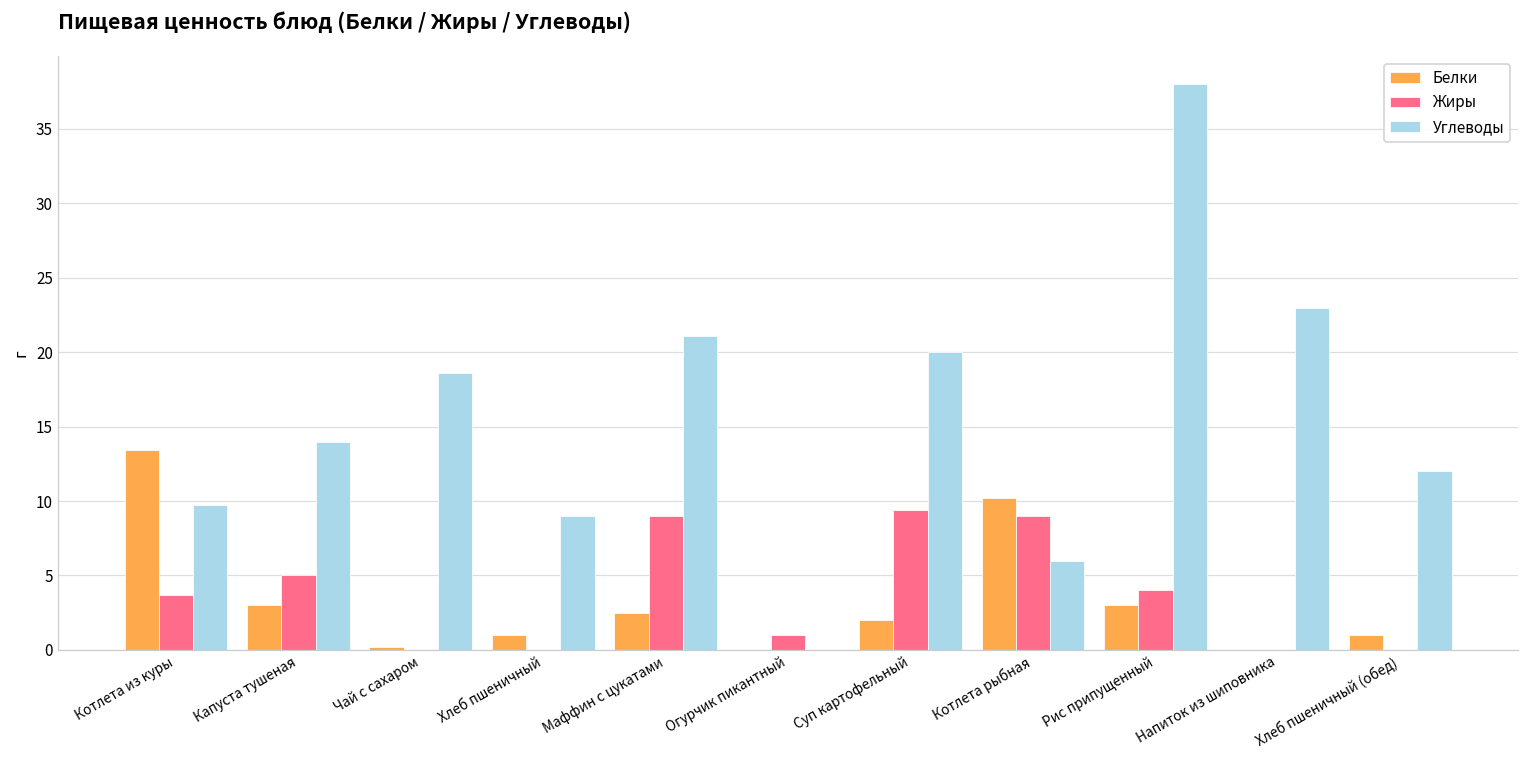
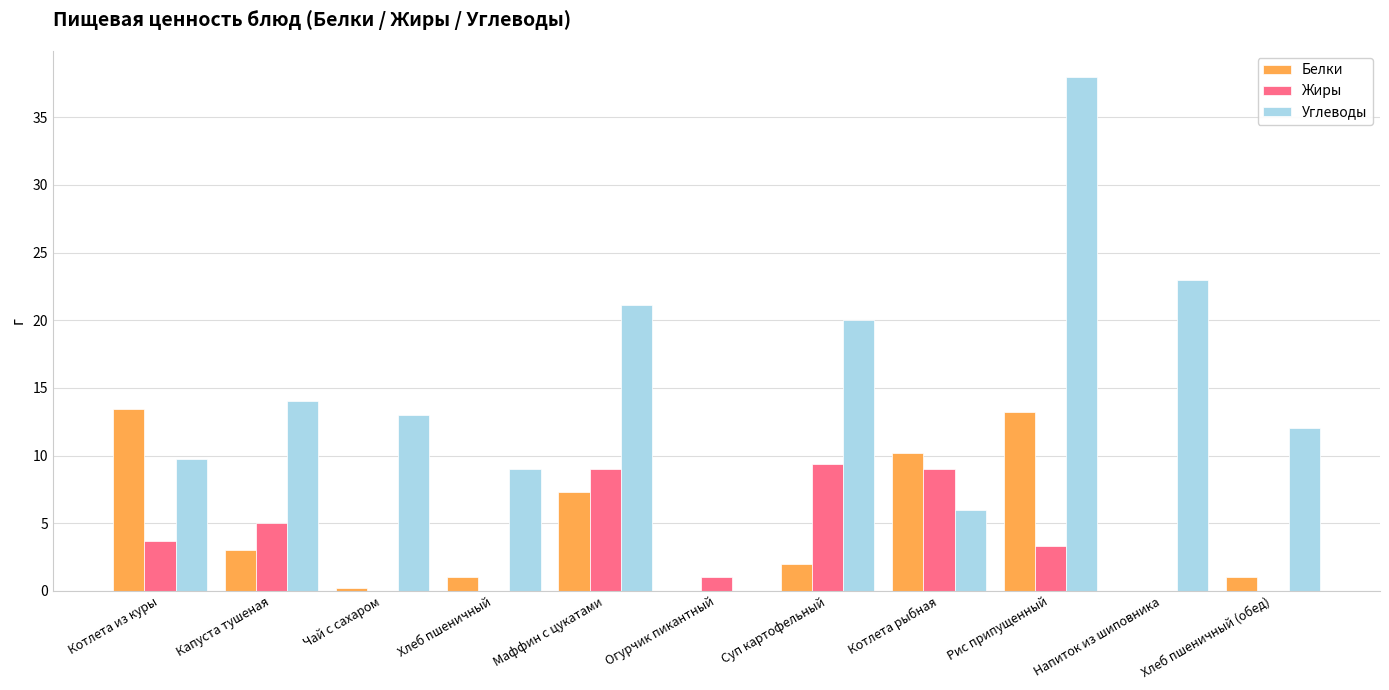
  {
    "Белки": {
      "Котлета из куры": 13.4,
      "Капуста тушеная": 3.0,
      "Чай с сахаром": 0.2,
      "Хлеб пшеничный": 1.0,
-     "Маффин с цукатами": 2.5,
+     "Маффин с цукатами": 7.3,
      "Огурчик пикантный": 0.0,
      "Суп картофельный": 2.0,
      "Котлета рыбная": 10.2,
-     "Рис припущенный": 3.0,
+     "Рис припущенный": 13.2,
      "Напиток из шиповника": 0.0,
      "Хлеб пшеничный (обед)": 1.0
    },
    "Жиры": {
      "Котлета из куры": 3.7,
      "Капуста тушеная": 5.0,
      "Чай с сахаром": 0.0,
      "Хлеб пшеничный": 0.0,
      "Маффин с цукатами": 9.0,
      "Огурчик пикантный": 1.0,
      "Суп картофельный": 9.4,
      "Котлета рыбная": 9.0,
-     "Рис припущенный": 4.0,
+     "Рис припущенный": 3.3,
      "Напиток из шиповника": 0.0,
      "Хлеб пшеничный (обед)": 0.0
    },
    "Углеводы": {
      "Котлета из куры": 9.8,
      "Капуста тушеная": 14.0,
-     "Чай с сахаром": 18.6,
+     "Чай с сахаром": 13.0,
      "Хлеб пшеничный": 9.0,
      "Маффин с цукатами": 21.1,
      "Огурчик пикантный": 0.0,
      "Суп картофельный": 20.0,
      "Котлета рыбная": 6.0,
      "Рис припущенный": 38.0,
      "Напиток из шиповника": 23.0,
      "Хлеб пшеничный (обед)": 12.0
    }
  }
